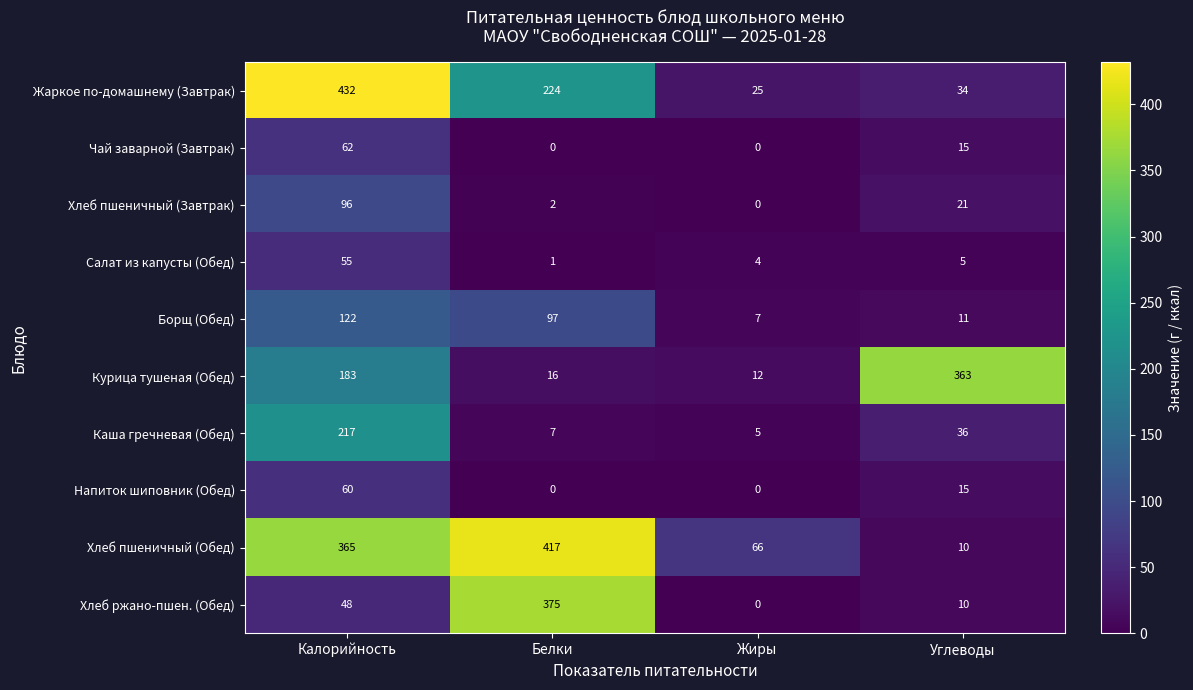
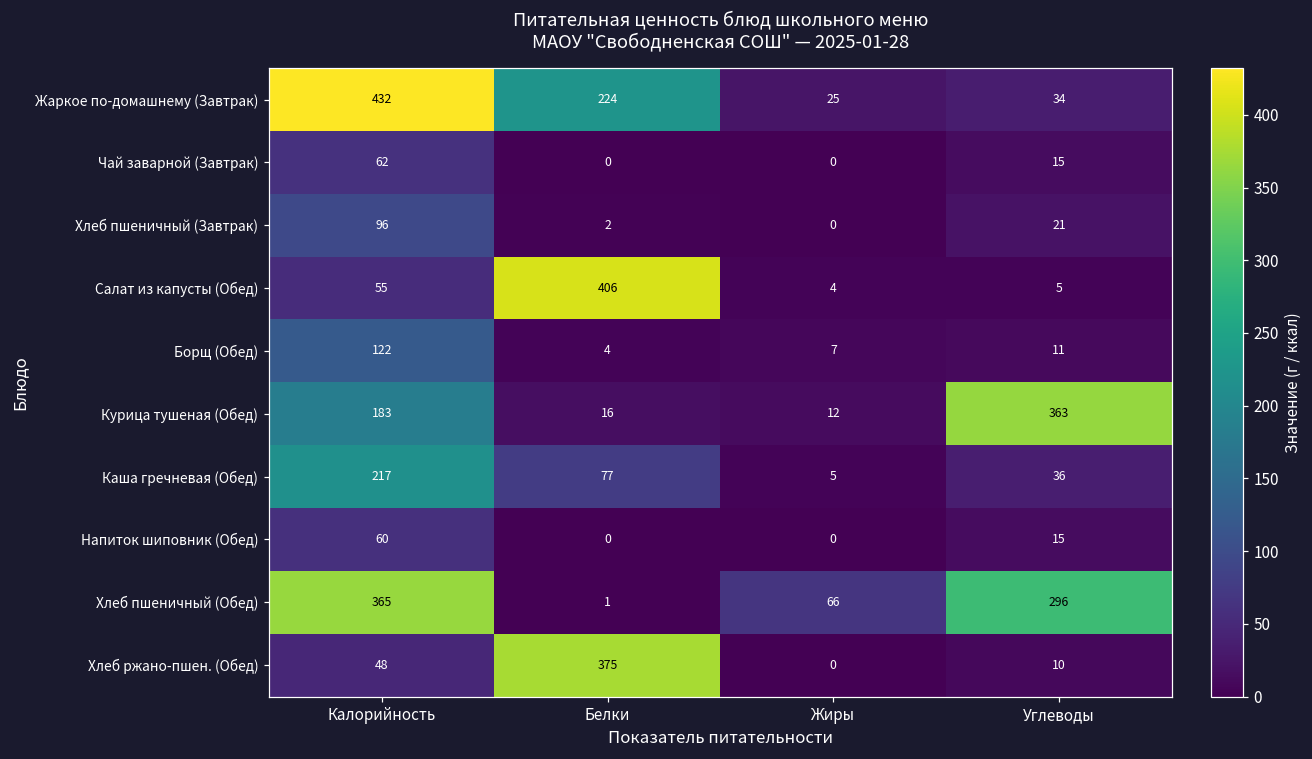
  {
    "Жаркое по-домашнему (Завтрак)": {
      "Калорийность": 432,
      "Белки": 224,
      "Жиры": 25,
      "Углеводы": 34
    },
    "Чай заварной (Завтрак)": {
      "Калорийность": 62,
      "Белки": 0,
      "Жиры": 0,
      "Углеводы": 15
    },
    "Хлеб пшеничный (Завтрак)": {
      "Калорийность": 96,
      "Белки": 2,
      "Жиры": 0,
      "Углеводы": 21
    },
    "Салат из капусты (Обед)": {
      "Калорийность": 55,
-     "Белки": 1,
+     "Белки": 406,
      "Жиры": 4,
      "Углеводы": 5
    },
    "Борщ (Обед)": {
      "Калорийность": 122,
-     "Белки": 97,
+     "Белки": 4,
      "Жиры": 7,
      "Углеводы": 11
    },
    "Курица тушеная (Обед)": {
      "Калорийность": 183,
      "Белки": 16,
      "Жиры": 12,
      "Углеводы": 363
    },
    "Каша гречневая (Обед)": {
      "Калорийность": 217,
-     "Белки": 7,
+     "Белки": 77,
      "Жиры": 5,
      "Углеводы": 36
    },
    "Напиток шиповник (Обед)": {
      "Калорийность": 60,
      "Белки": 0,
      "Жиры": 0,
      "Углеводы": 15
    },
    "Хлеб пшеничный (Обед)": {
      "Калорийность": 365,
-     "Белки": 417,
+     "Белки": 1,
      "Жиры": 66,
-     "Углеводы": 10
+     "Углеводы": 296
    },
    "Хлеб ржано-пшен. (Обед)": {
      "Калорийность": 48,
      "Белки": 375,
      "Жиры": 0,
      "Углеводы": 10
    }
  }
